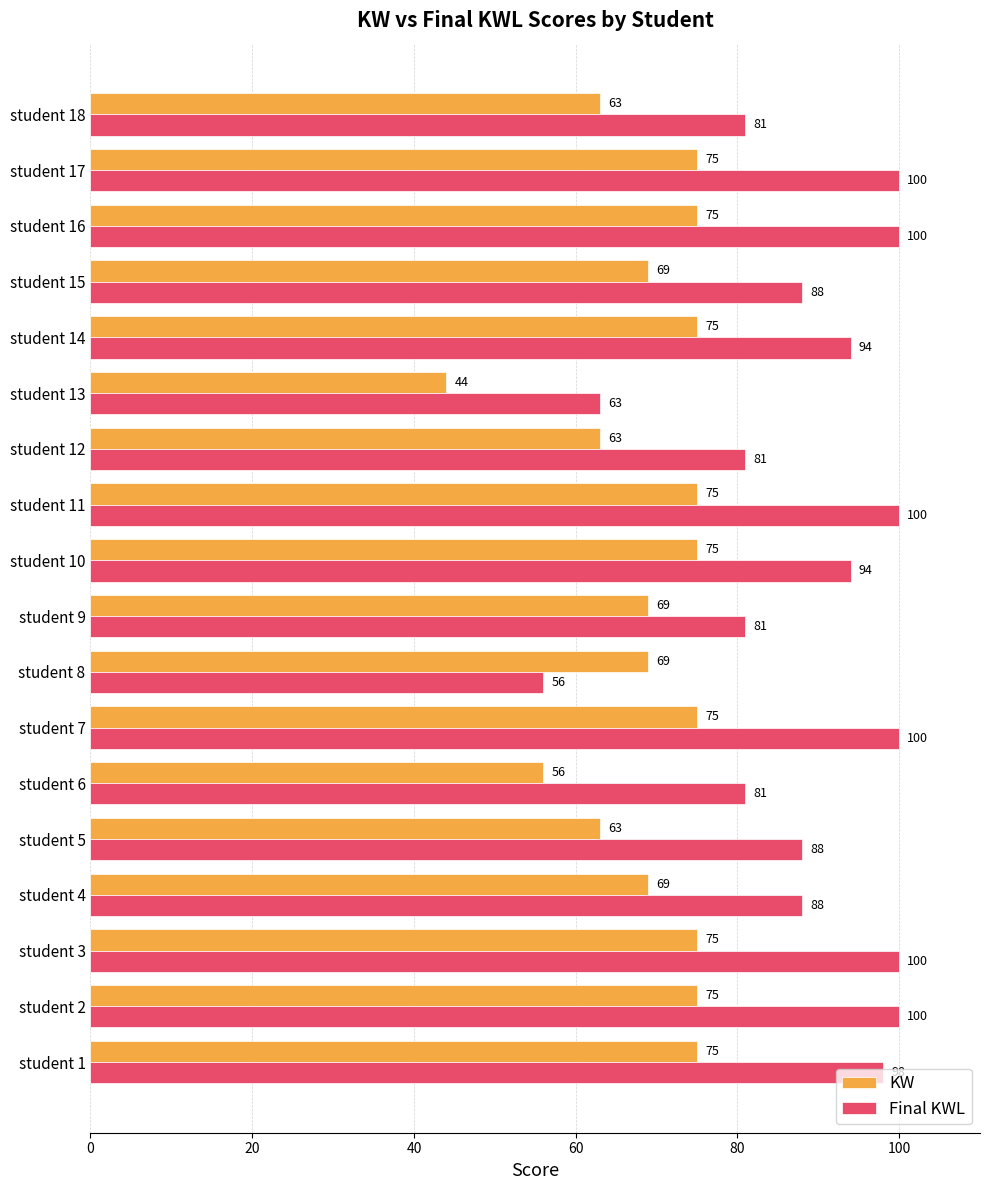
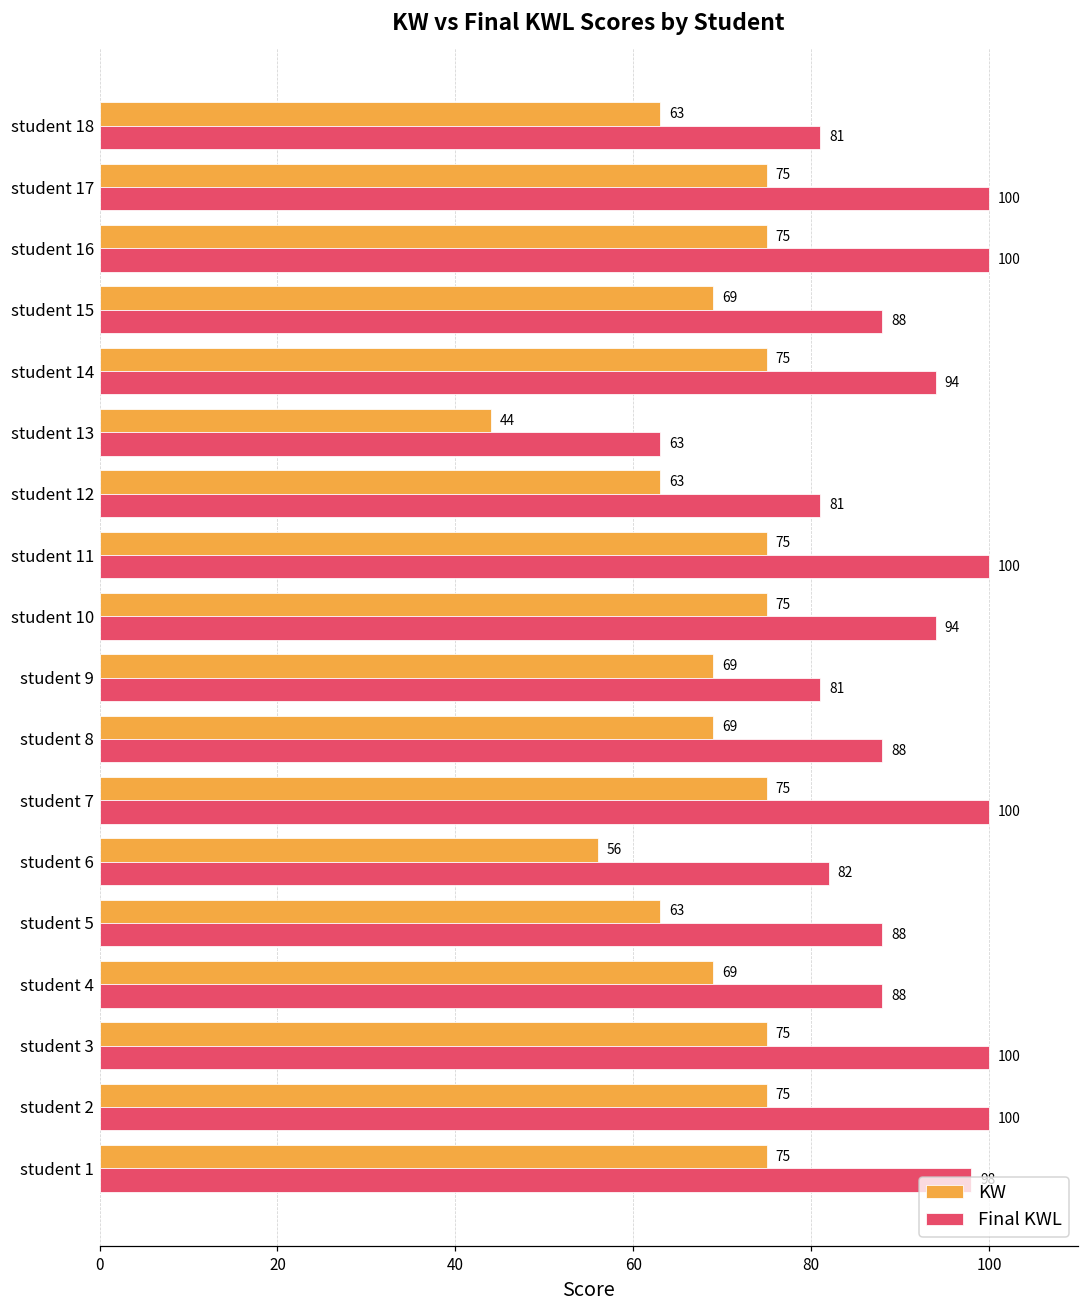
  {
    "KW": {
      "student 18": 63,
      "student 17": 75,
      "student 16": 75,
      "student 15": 69,
      "student 14": 75,
      "student 13": 44,
      "student 12": 63,
      "student 11": 75,
      "student 10": 75,
      "student 9": 69,
      "student 8": 69,
      "student 7": 75,
      "student 6": 56,
      "student 5": 63,
      "student 4": 69,
      "student 3": 75,
      "student 2": 75,
      "student 1": 75
    },
    "Final KWL": {
      "student 18": 81,
      "student 17": 100,
      "student 16": 100,
      "student 15": 88,
      "student 14": 94,
      "student 13": 63,
      "student 12": 81,
      "student 11": 100,
      "student 10": 94,
      "student 9": 81,
-     "student 8": 56,
+     "student 8": 88,
      "student 7": 100,
-     "student 6": 81,
+     "student 6": 82,
      "student 5": 88,
      "student 4": 88,
      "student 3": 100,
      "student 2": 100
    }
  }
